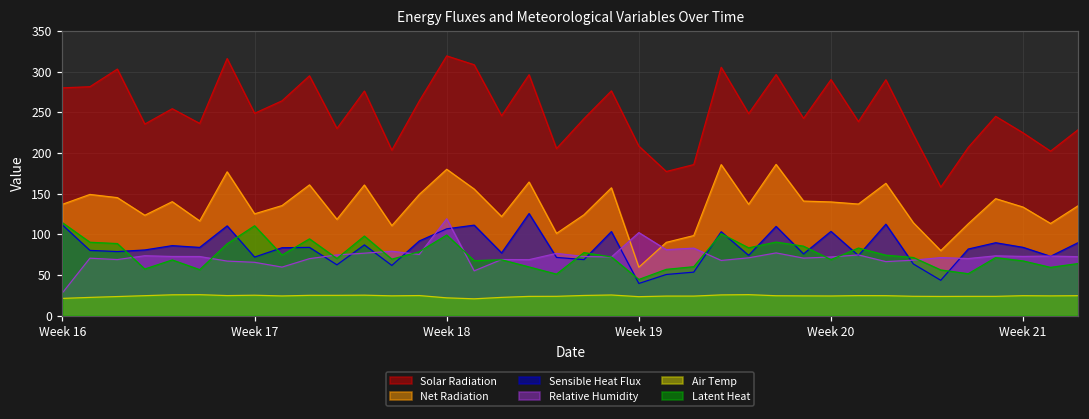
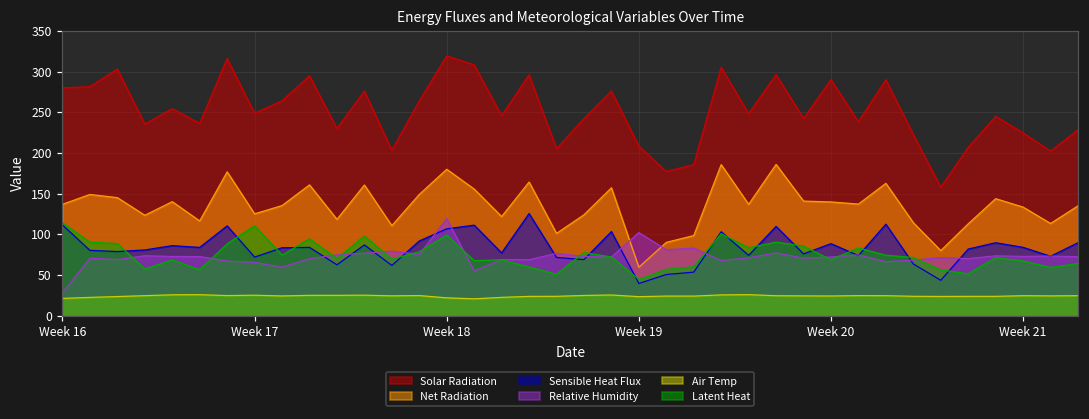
  {
    "Solar Radiation": {
      "Week 16": 280,
      "Week 17": 250,
      "Week 18": 320,
      "Week 19": 210,
      "Week 20": 290,
      "Week 21": 220
    },
    "Sensible Heat Flux": {
      "Week 17": 70,
      "Week 18": 110,
      "Week 19": 40,
-     "Week 20": 100,
+     "Week 20": 90,
      "Week 21": 80
    },
    "Relative Humidity": {
      "Week 16": 30,
      "Week 17": 70,
      "Week 18": 120,
      "Week 19": 100,
      "Week 21": 70
    },
    "Latent Heat": {
      "Week 17": 110,
      "Week 18": 100,
      "Week 19": 40,
      "Week 21": 70
    }
  }
